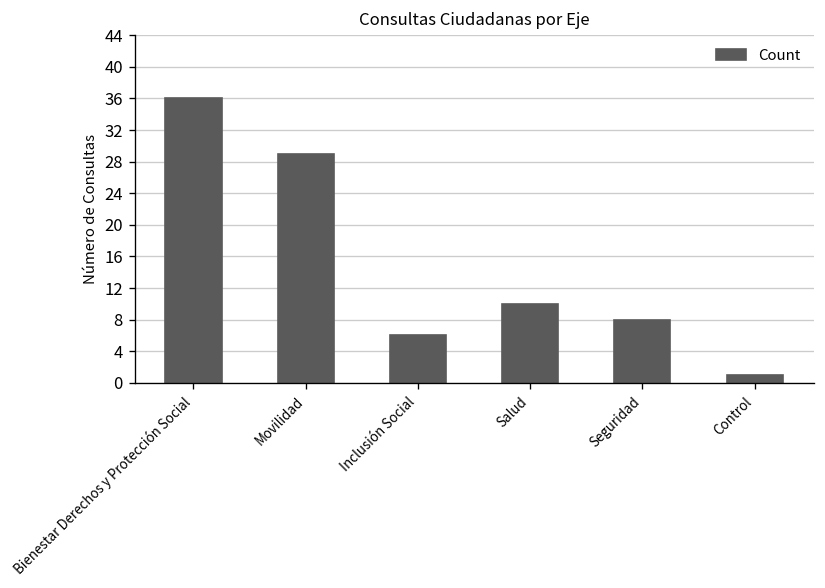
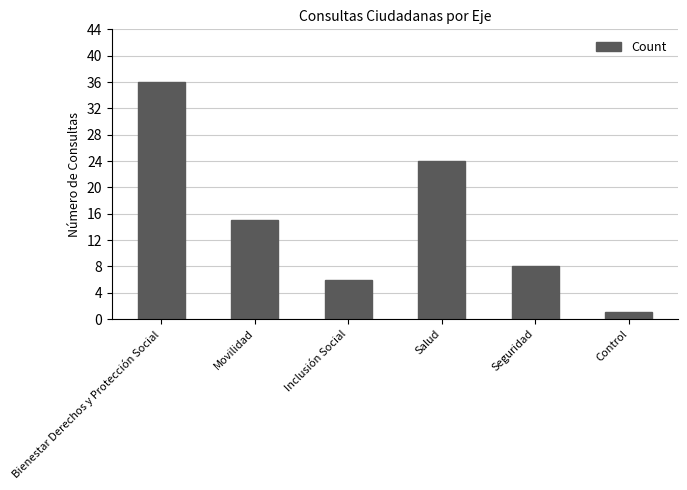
  {
    "Bienestar Derechos y Protección Social": 36,
-   "Movilidad": 29,
+   "Movilidad": 15,
    "Inclusión Social": 6,
-   "Salud": 10,
+   "Salud": 24,
    "Seguridad": 8,
    "Control": 1
  }
